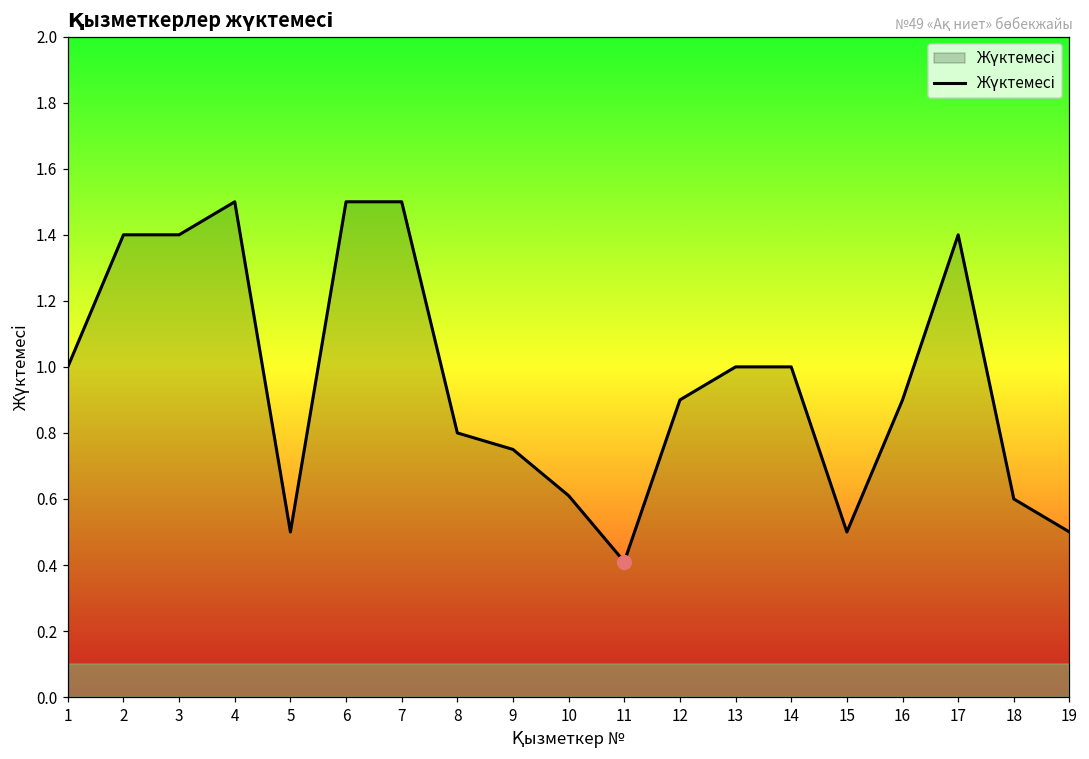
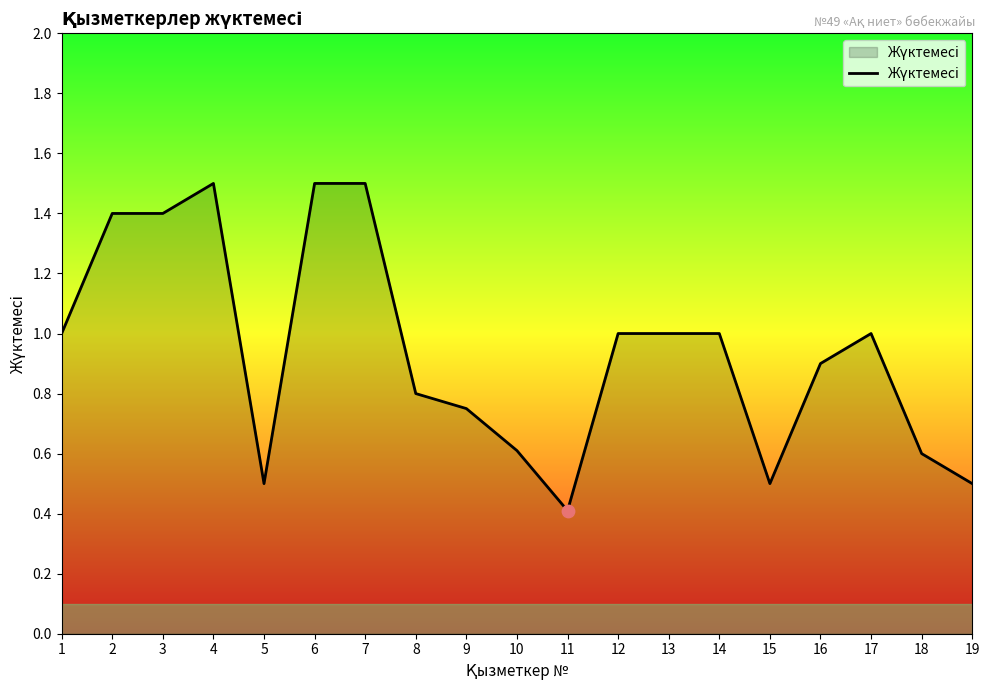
  {
    "Жүктемесі": {
      "1": 1.0,
      "2": 1.4,
      "3": 1.4,
      "4": 1.5,
      "5": 0.5,
      "6": 1.5,
      "7": 1.5,
      "8": 0.8,
      "9": 0.75,
      "10": 0.61,
-     "12": 0.9,
+     "12": 1.0,
      "13": 1.0,
      "14": 1.0,
      "15": 0.5,
      "16": 0.9,
-     "17": 1.4,
+     "17": 1.0,
      "18": 0.6,
      "19": 0.5
    }
  }
